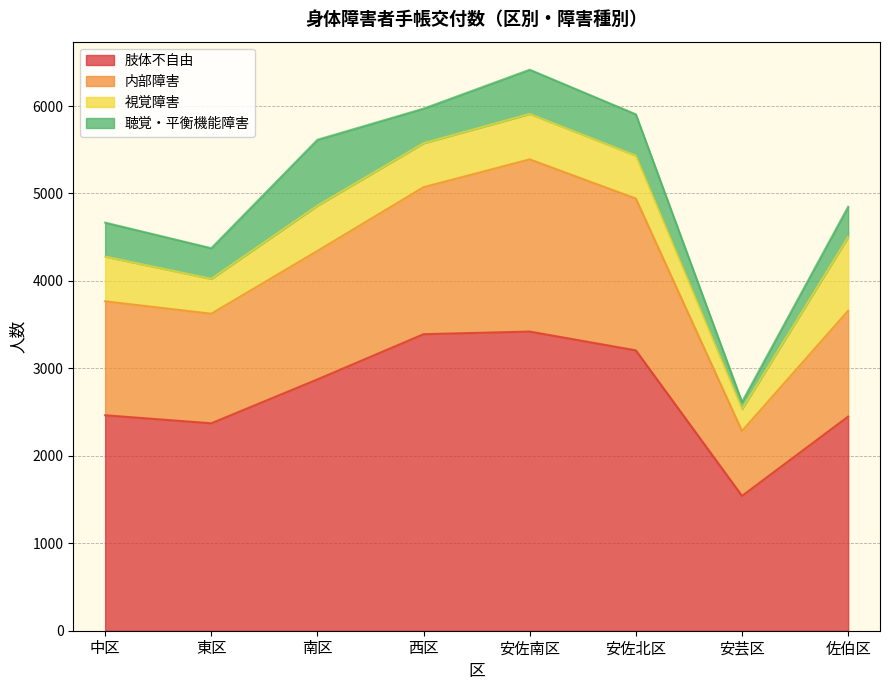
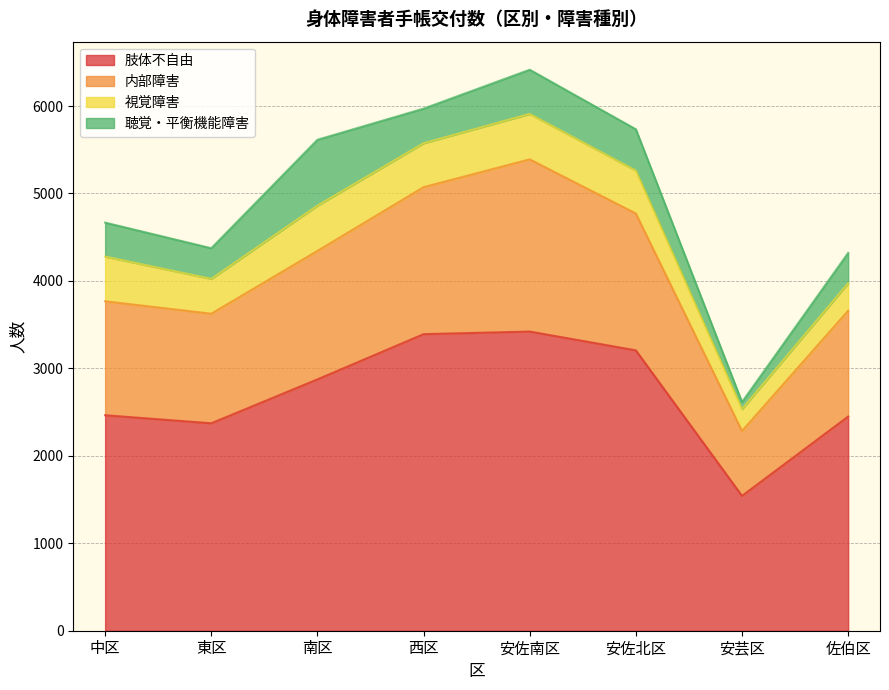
  {
    "肢体不自由": {
      "中区": 2500,
      "東区": 2400,
      "南区": 2900,
      "西区": 3400,
      "安佐南区": 3400,
      "安佐北区": 3200,
      "安芸区": 1500,
      "佐伯区": 2400
    },
    "内部障害": {
      "中区": 1300,
      "東区": 1300,
      "南区": 1500,
      "西区": 1700,
      "安佐南区": 2000,
-     "安佐北区": 1700,
+     "安佐北区": 1600,
      "安芸区": 700,
      "佐伯区": 1200
    },
    "視覚障害": {
      "中区": 500,
      "東区": 400,
      "南区": 500,
      "西区": 500,
      "安佐南区": 500,
      "安佐北区": 500,
      "安芸区": 200,
-     "佐伯区": 800
+     "佐伯区": 300
    },
    "聴覚・平衡機能障害": {
      "中区": 400,
      "東区": 400,
      "南区": 800,
      "西区": 400,
      "安佐南区": 500,
      "安佐北区": 500,
      "安芸区": 100,
      "佐伯区": 300
    }
  }
